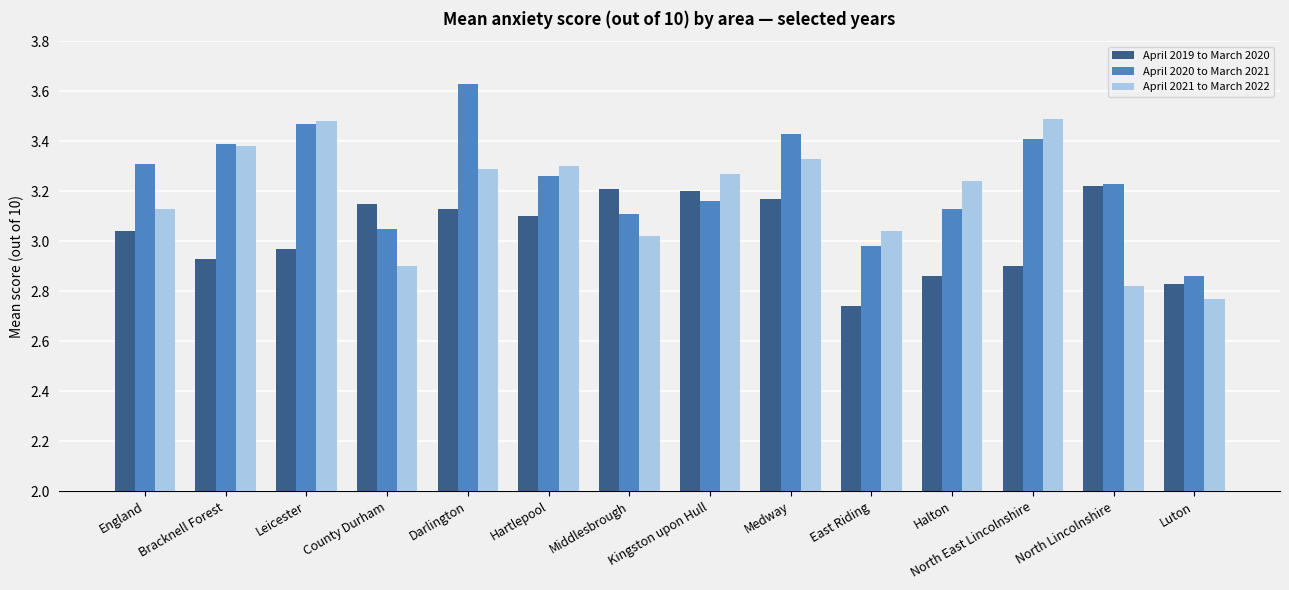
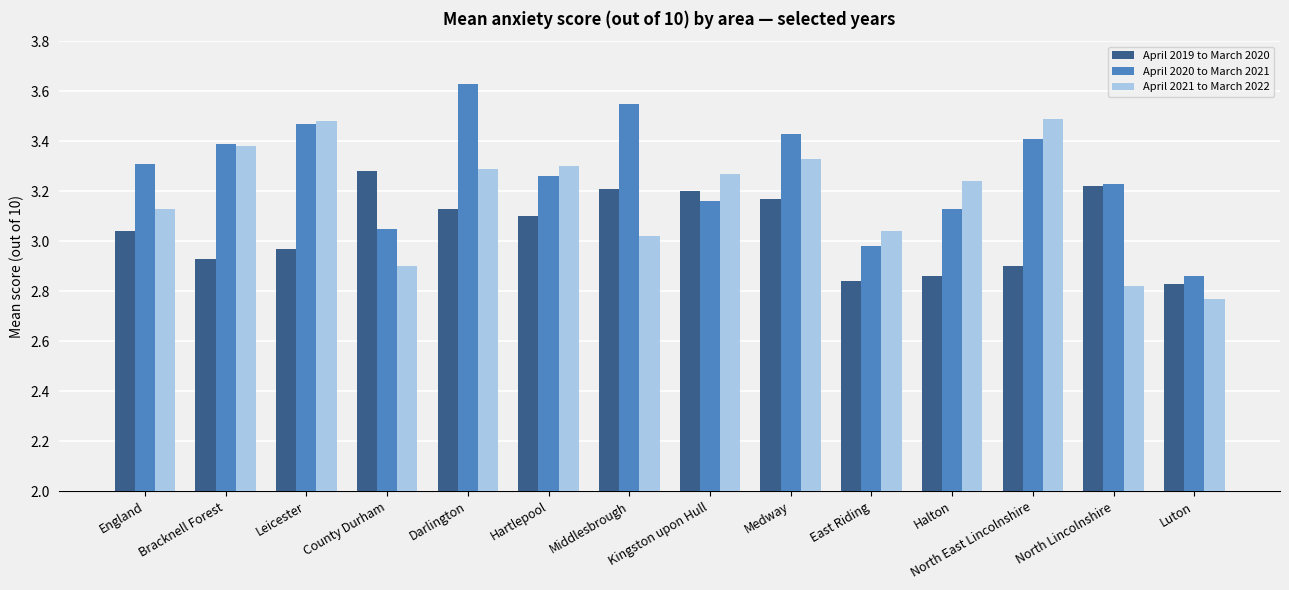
  {
    "April 2019 to March 2020": {
      "England": 3.04,
      "Bracknell Forest": 2.93,
      "Leicester": 2.97,
-     "County Durham": 3.15,
+     "County Durham": 3.28,
      "Darlington": 3.13,
      "Hartlepool": 3.10,
      "Middlesbrough": 3.21,
      "Kingston upon Hull": 3.20,
      "Medway": 3.17,
-     "East Riding": 2.74,
+     "East Riding": 2.84,
      "Halton": 2.86,
      "North East Lincolnshire": 2.90,
      "North Lincolnshire": 3.22,
      "Luton": 2.83
    },
    "April 2020 to March 2021": {
      "England": 3.31,
      "Bracknell Forest": 3.39,
      "Leicester": 3.47,
      "County Durham": 3.05,
      "Darlington": 3.63,
      "Hartlepool": 3.26,
-     "Middlesbrough": 3.11,
+     "Middlesbrough": 3.55,
      "Kingston upon Hull": 3.16,
      "Medway": 3.43,
      "East Riding": 2.98,
      "Halton": 3.13,
      "North East Lincolnshire": 3.41,
      "North Lincolnshire": 3.23,
      "Luton": 2.86
    },
    "April 2021 to March 2022": {
      "England": 3.13,
      "Bracknell Forest": 3.38,
      "Leicester": 3.48,
      "County Durham": 2.90,
      "Darlington": 3.29,
      "Hartlepool": 3.30,
      "Middlesbrough": 3.02,
      "Kingston upon Hull": 3.27,
      "Medway": 3.33,
      "East Riding": 3.04,
      "Halton": 3.24,
      "North East Lincolnshire": 3.49,
      "North Lincolnshire": 2.82,
      "Luton": 2.77
    }
  }
